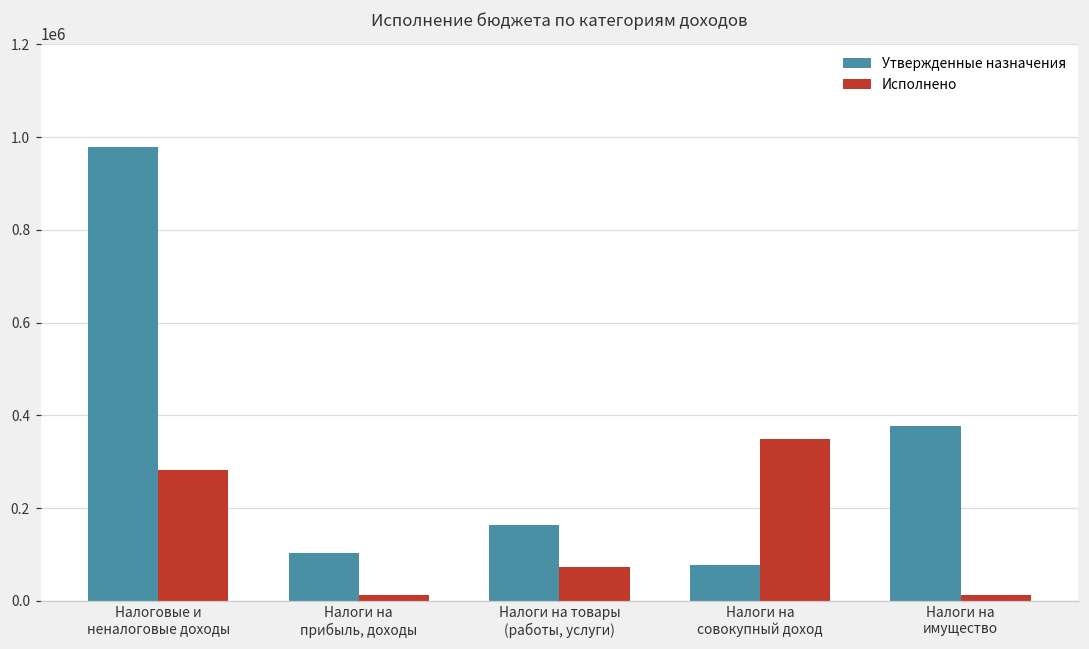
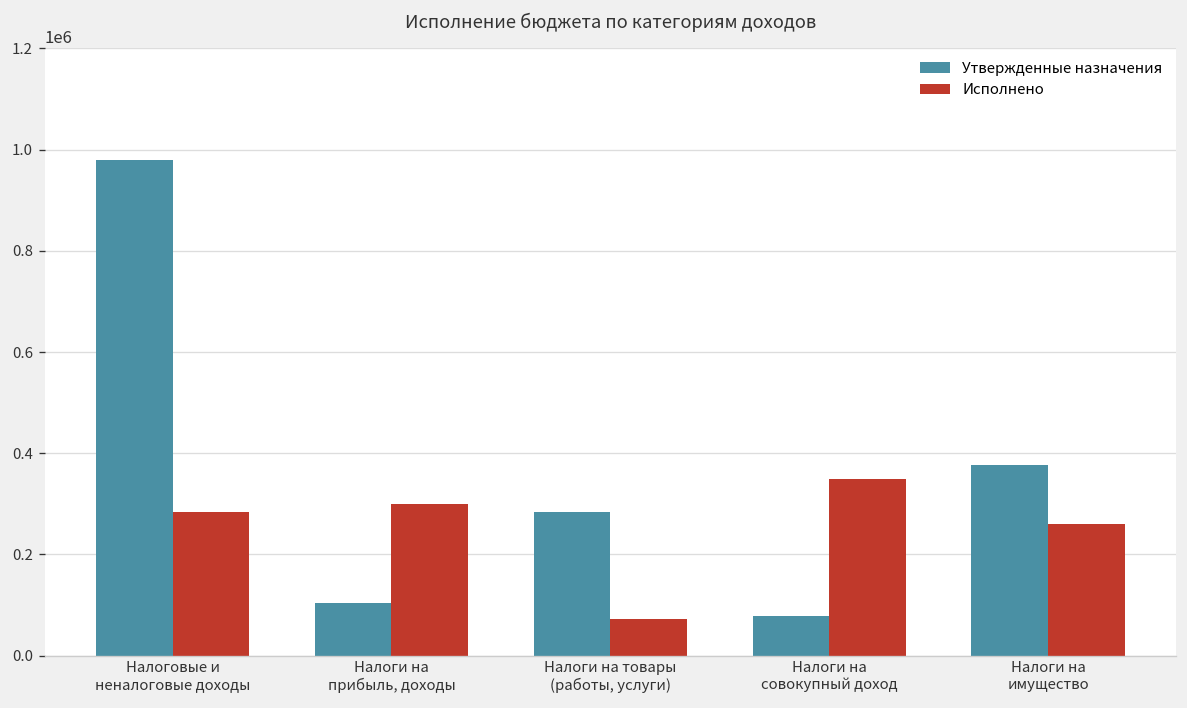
  {
    "Утвержденные назначения": {
      "Налоговые и неналоговые доходы": 980000,
      "Налоги на прибыль, доходы": 100000,
-     "Налоги на товары (работы, услуги)": 160000,
+     "Налоги на товары (работы, услуги)": 280000,
      "Налоги на совокупный доход": 80000,
      "Налоги на имущество": 380000
    },
    "Исполнено": {
      "Налоговые и неналоговые доходы": 280000,
-     "Налоги на прибыль, доходы": 10000,
+     "Налоги на прибыль, доходы": 300000,
      "Налоги на товары (работы, услуги)": 70000,
      "Налоги на совокупный доход": 350000,
-     "Налоги на имущество": 10000
+     "Налоги на имущество": 260000
    }
  }
